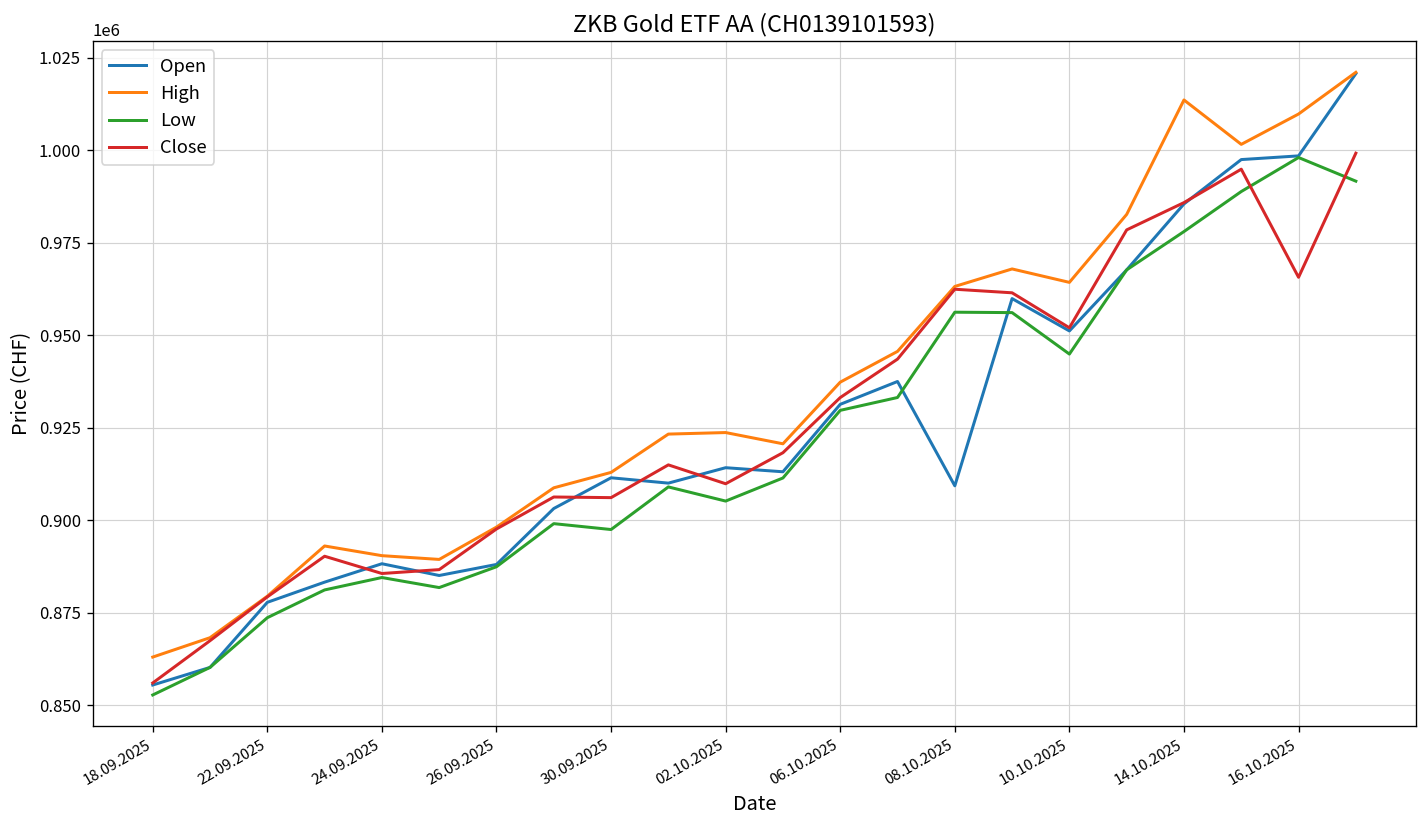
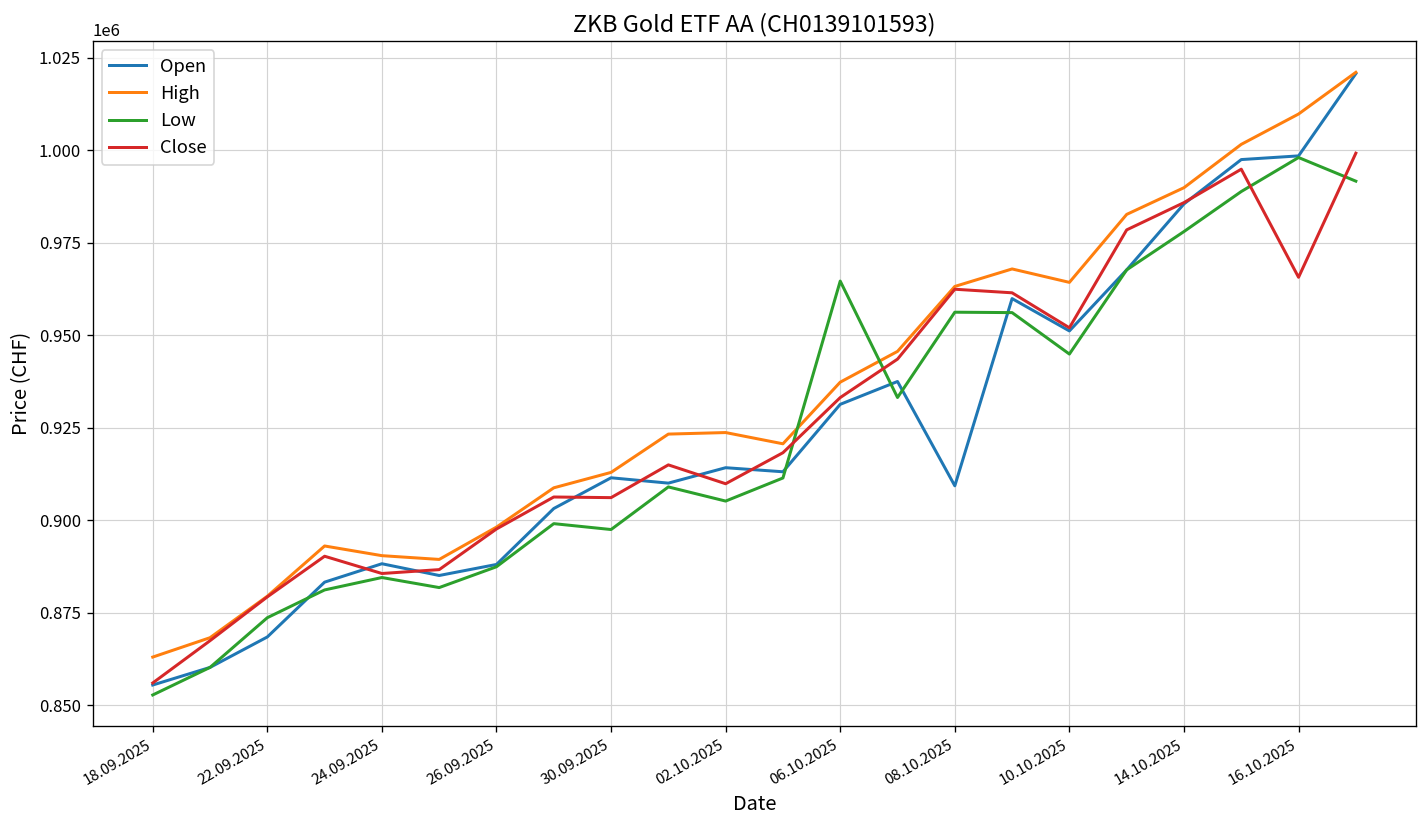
  {
    "Open": {
-     "22.09.2025": 878000,
+     "22.09.2025": 868000,
      "24.09.2025": 888000,
      "30.09.2025": 911000,
      "02.10.2025": 914000,
      "06.10.2025": 931000,
      "08.10.2025": 909000,
      "10.10.2025": 951000
    },
    "High": {
      "18.09.2025": 863000,
      "24.09.2025": 890000,
      "30.09.2025": 913000,
      "02.10.2025": 924000,
      "06.10.2025": 937000,
      "10.10.2025": 964000,
-     "14.10.2025": 1014000,
+     "14.10.2025": 990000,
      "16.10.2025": 1010000
    },
    "Low": {
      "18.09.2025": 853000,
      "22.09.2025": 874000,
      "24.09.2025": 885000,
      "30.09.2025": 897000,
      "02.10.2025": 905000,
-     "06.10.2025": 930000,
+     "06.10.2025": 965000,
      "08.10.2025": 956000,
      "10.10.2025": 945000,
      "14.10.2025": 978000
    },
    "Close": {
      "24.09.2025": 886000,
      "30.09.2025": 906000,
      "02.10.2025": 910000,
      "06.10.2025": 933000,
      "10.10.2025": 952000,
      "16.10.2025": 966000
    }
  }
